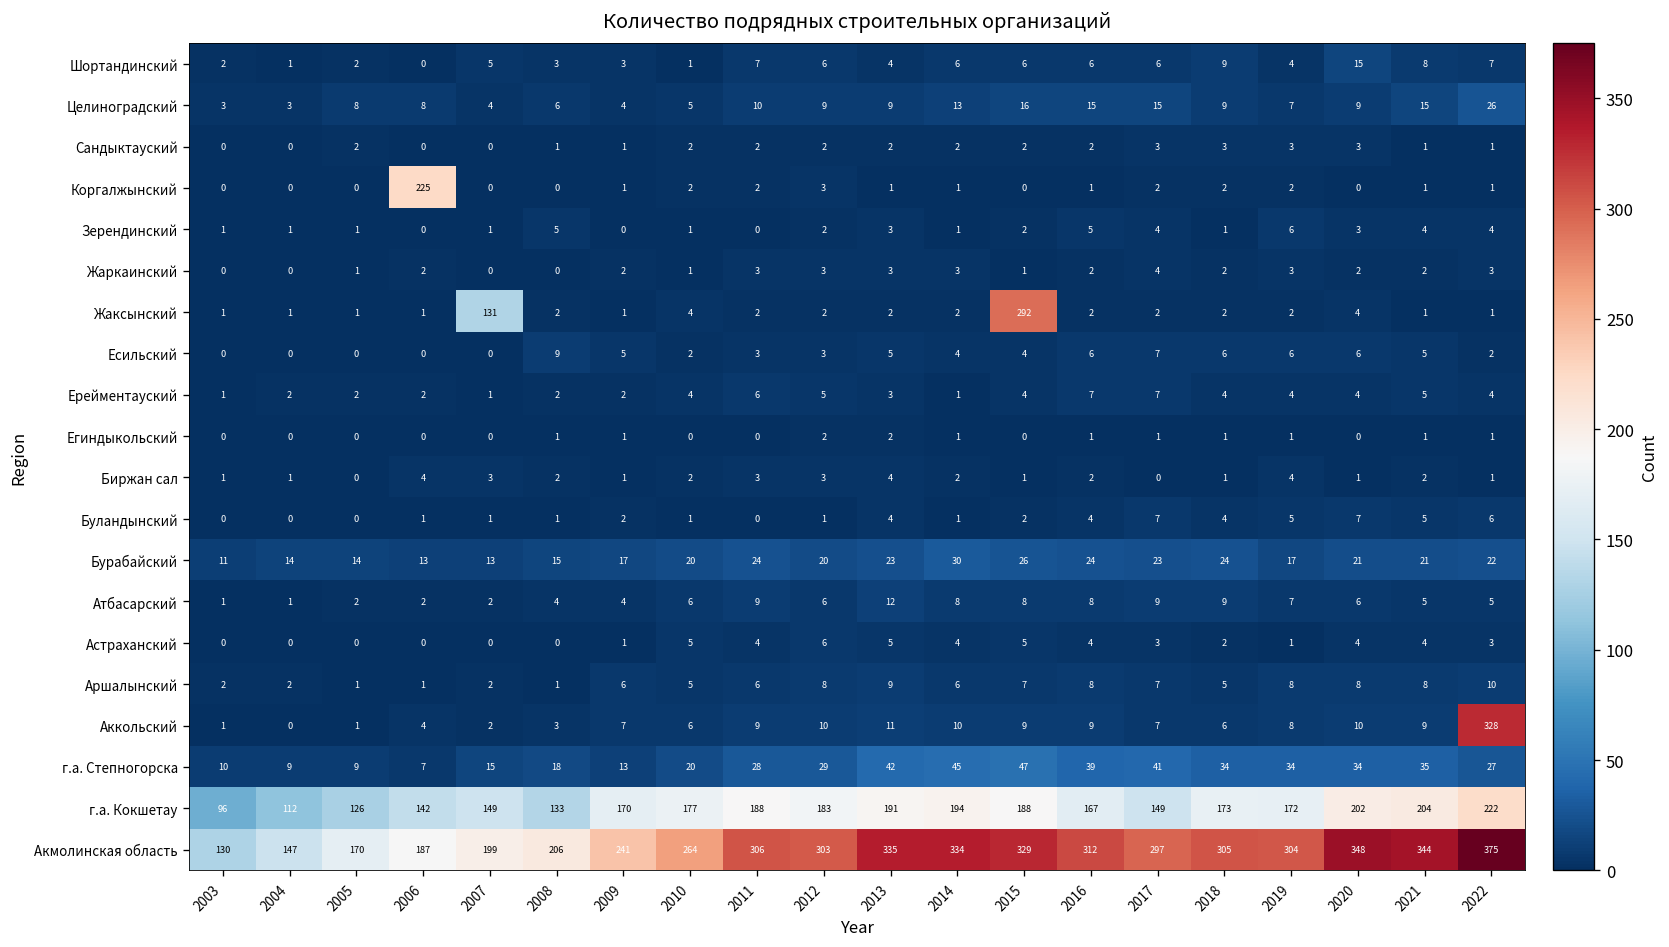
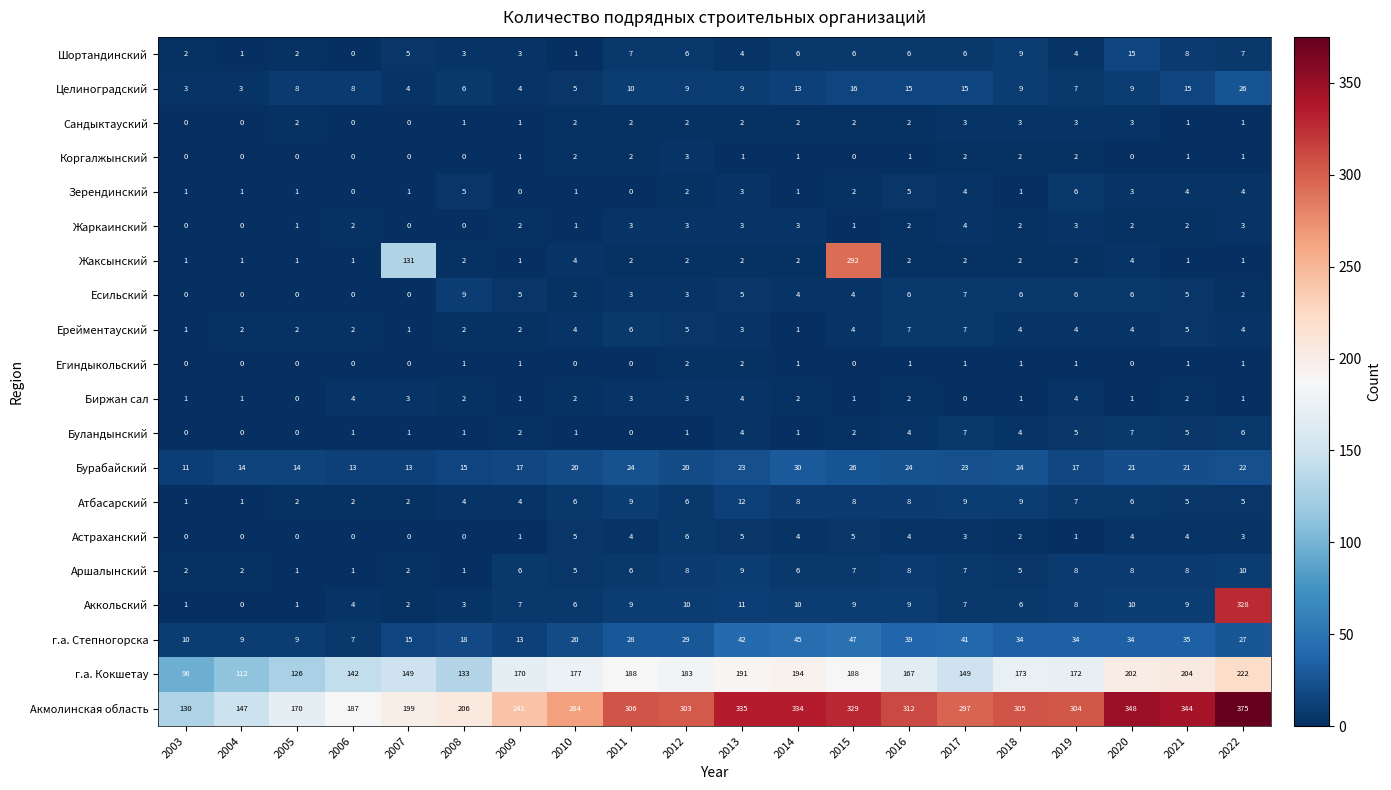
  {
    "Коргалжынский": {
      "2003": 0,
      "2004": 0,
      "2005": 0,
-     "2006": 225,
+     "2006": 0,
      "2007": 0,
      "2008": 0,
      "2009": 1,
      "2010": 2,
      "2011": 2,
      "2012": 3,
      "2013": 1,
      "2014": 1,
      "2015": 0,
      "2016": 1,
      "2017": 2,
      "2018": 2,
      "2019": 2,
      "2020": 0,
      "2021": 1,
      "2022": 1
    }
  }
